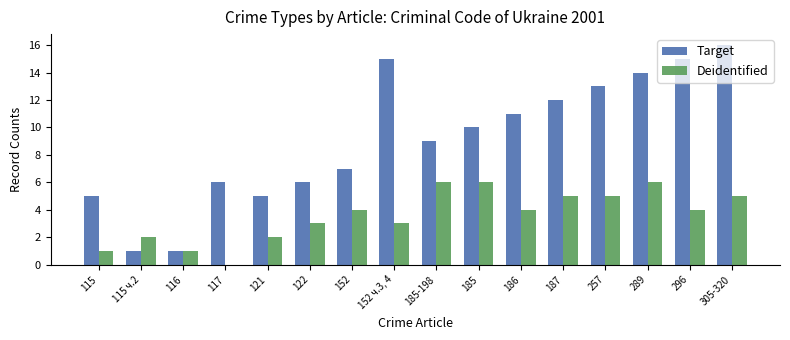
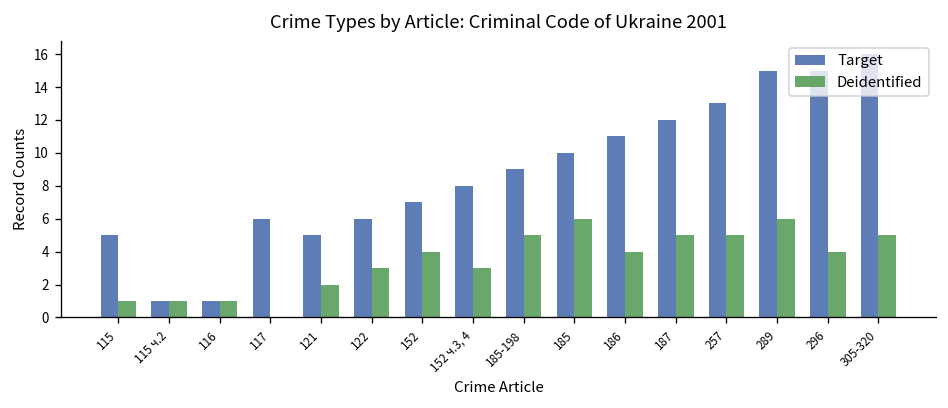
  {
    "Target": {
      "115": 5,
      "115 ч.2": 1,
      "116": 1,
      "117": 6,
      "121": 5,
      "122": 6,
      "152": 7,
-     "152 ч.3, 4": 15,
+     "152 ч.3, 4": 8,
      "185-198": 9,
      "185": 10,
      "186": 11,
      "187": 12,
      "257": 13,
-     "289": 14
+     "289": 15
    },
    "Deidentified": {
      "115": 1,
-     "115 ч.2": 2,
+     "115 ч.2": 1,
      "116": 1,
      "117": 0,
      "121": 2,
      "122": 3,
      "152": 4,
      "152 ч.3, 4": 3,
-     "185-198": 6,
+     "185-198": 5,
      "185": 6,
      "186": 4,
      "187": 5,
      "257": 5,
      "289": 6,
      "296": 4,
      "305-320": 5
    }
  }
